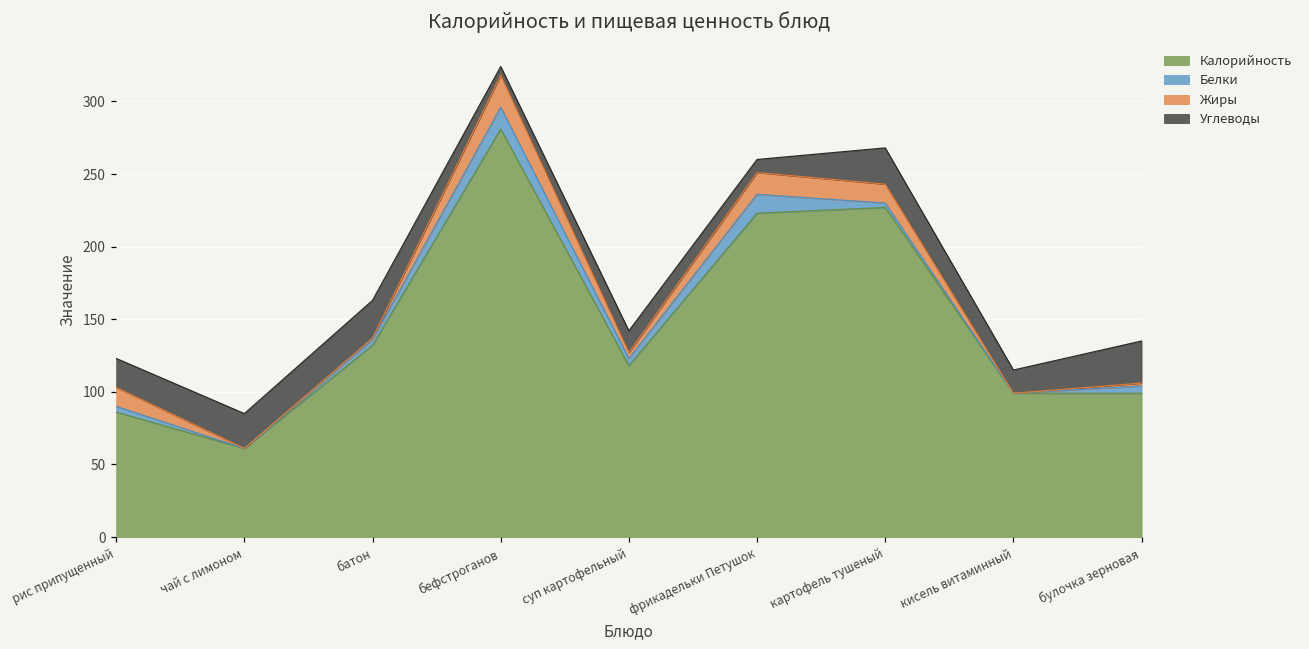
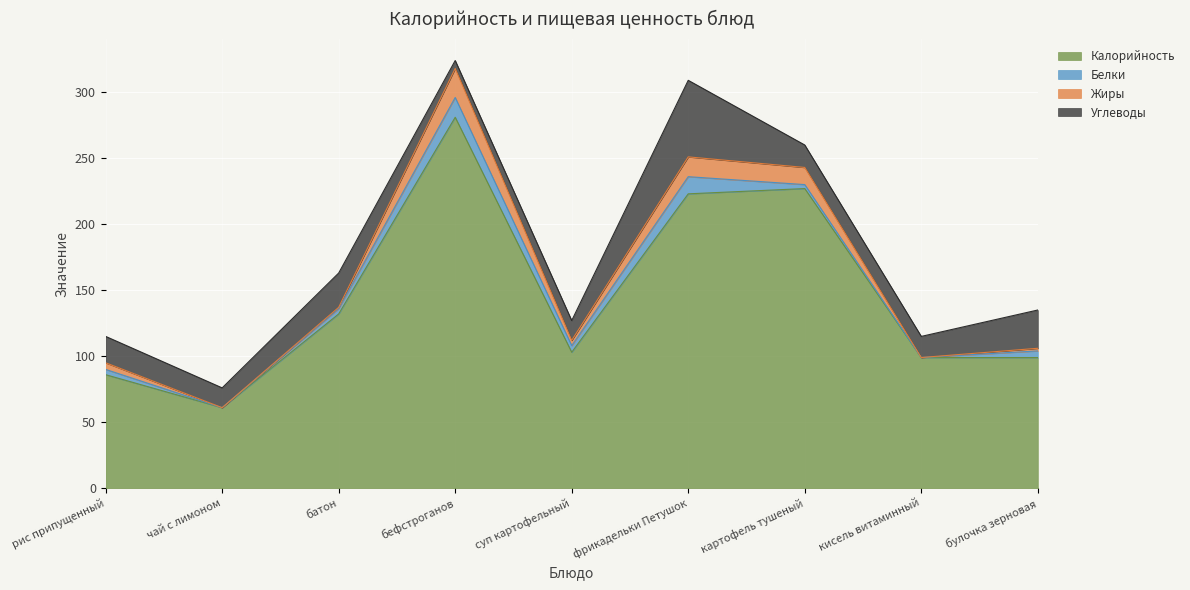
  {
    "Калорийность": {
      "рис припущенный": 86,
      "батон": 132,
      "бефстроганов": 281,
-     "суп картофельный": 118,
+     "суп картофельный": 103,
      "фрикадельки Петушок": 223,
      "картофель тушеный": 227,
      "булочка зерновая": 99
    },
    "Белки": {
      "рис припущенный": 4,
      "бефстроганов": 15,
      "суп картофельный": 5,
      "фрикадельки Петушок": 13,
      "картофель тушеный": 3,
      "булочка зерновая": 5
    },
    "Жиры": {
-     "рис припущенный": 13,
+     "рис припущенный": 5,
      "бефстроганов": 22,
      "суп картофельный": 4,
      "фрикадельки Петушок": 15,
      "картофель тушеный": 13,
      "булочка зерновая": 2
    },
    "Углеводы": {
      "рис припущенный": 20,
-     "чай с лимоном": 24,
+     "чай с лимоном": 15,
      "батон": 26,
      "бефстроганов": 6,
      "суп картофельный": 15,
-     "фрикадельки Петушок": 9,
-     "картофель тушеный": 25,
+     "фрикадельки Петушок": 58,
+     "картофель тушеный": 17,
      "кисель витаминный": 16,
      "булочка зерновая": 29
    }
  }
